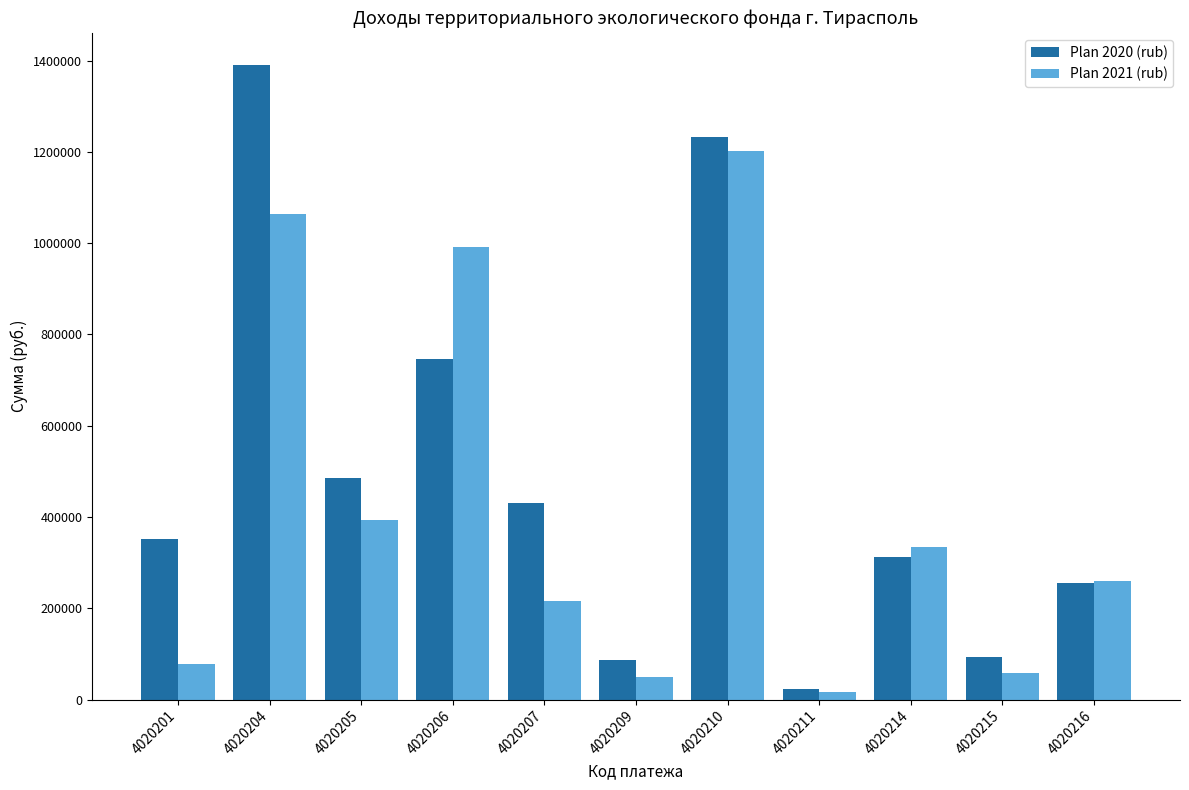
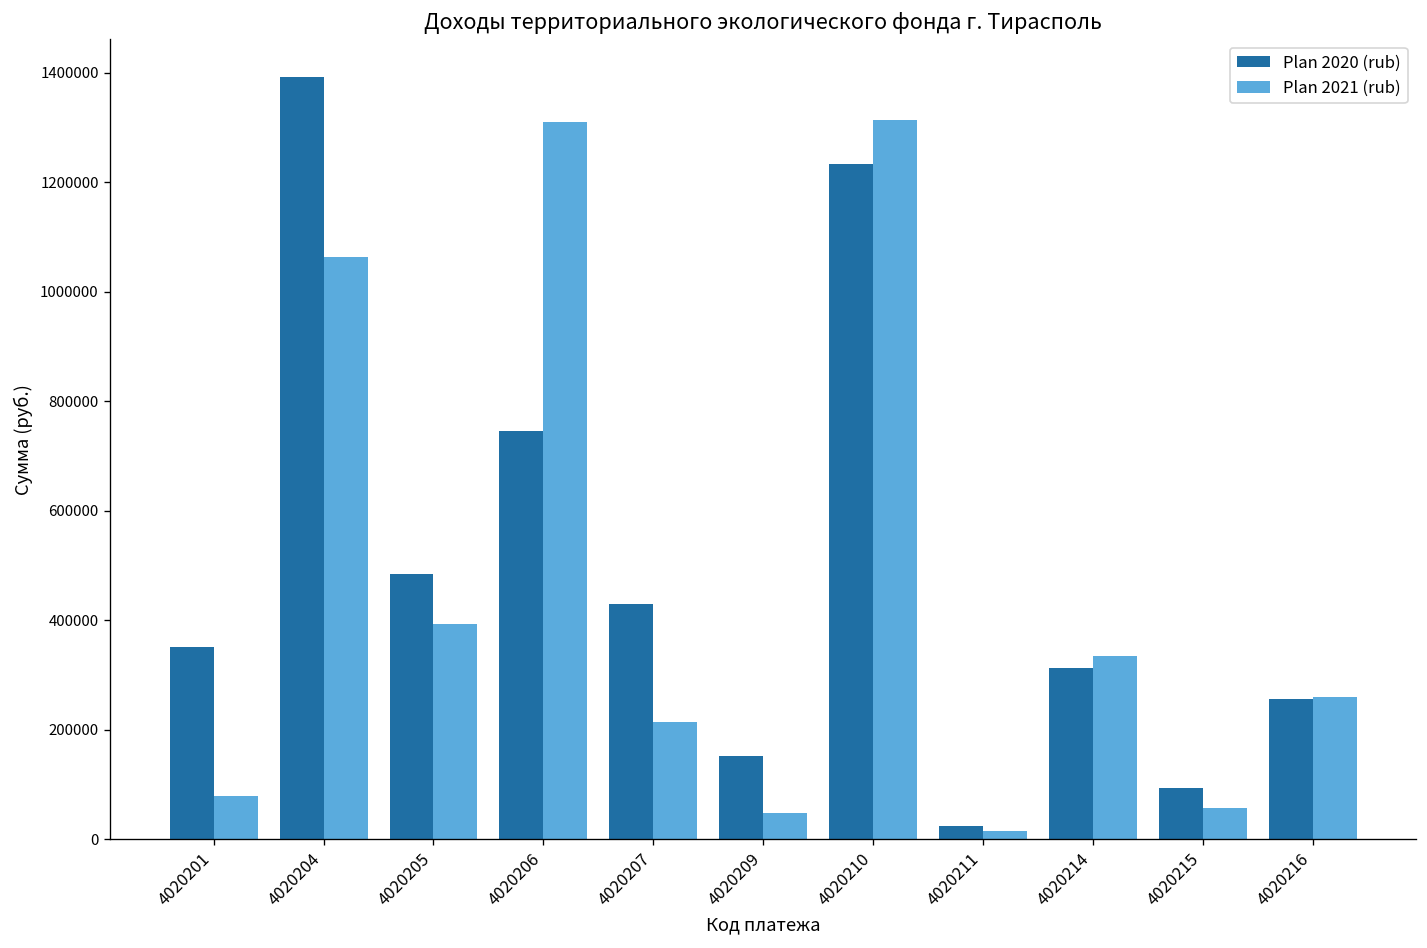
  {
    "Plan 2020 (rub)": {
      "4020201": 350000,
      "4020204": 1390000,
      "4020205": 490000,
      "4020206": 750000,
      "4020207": 430000,
-     "4020209": 90000,
+     "4020209": 150000,
      "4020210": 1230000,
      "4020211": 20000,
      "4020214": 310000,
      "4020215": 90000,
      "4020216": 260000
    },
    "Plan 2021 (rub)": {
      "4020201": 80000,
      "4020204": 1060000,
      "4020205": 390000,
-     "4020206": 990000,
+     "4020206": 1310000,
      "4020207": 220000,
      "4020209": 50000,
-     "4020210": 1200000,
+     "4020210": 1310000,
      "4020211": 20000,
      "4020214": 330000,
      "4020215": 60000,
      "4020216": 260000
    }
  }
